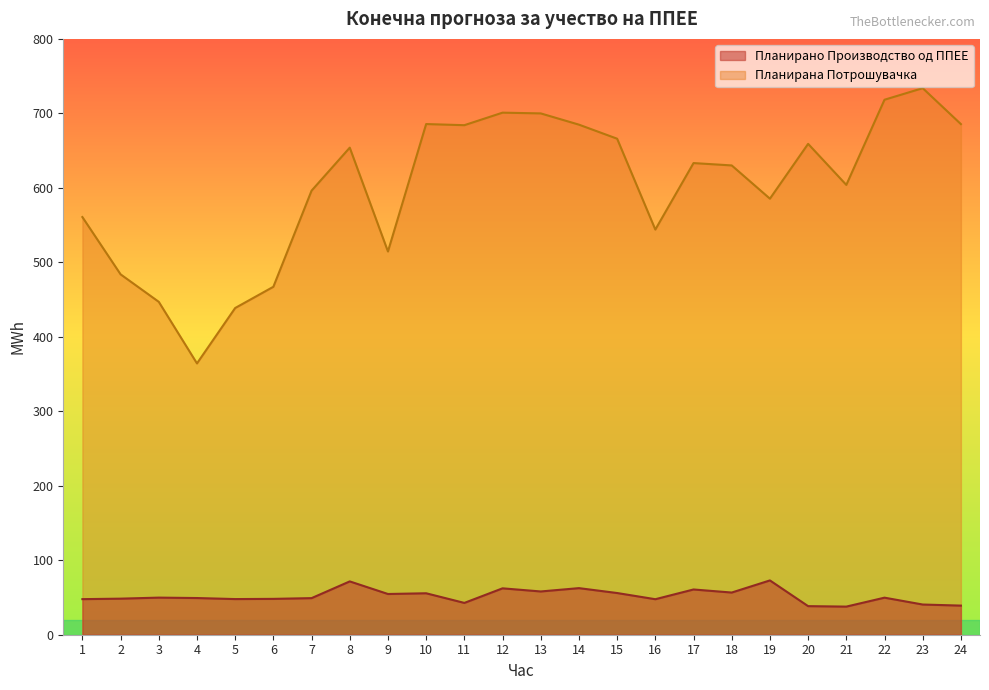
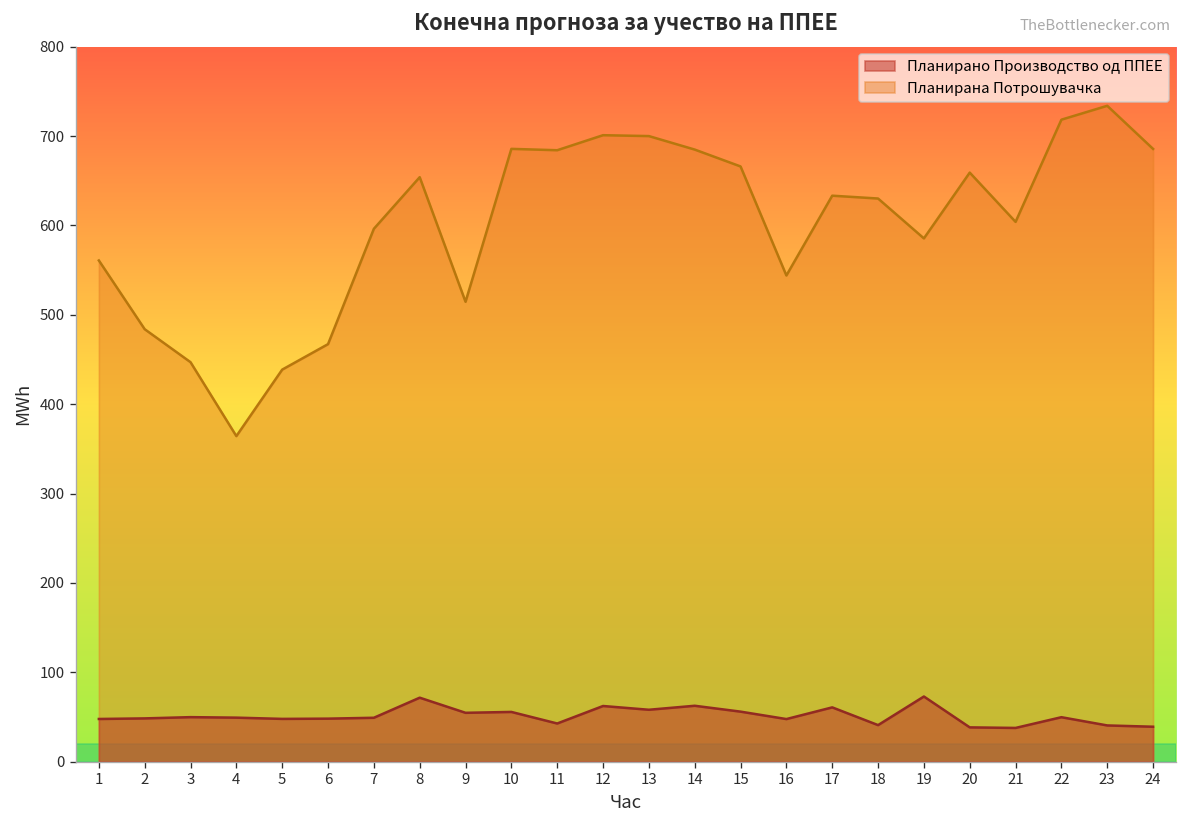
  {
    "Планирано Производство од ППЕЕ": {
      "1": 50,
      "2": 50,
      "3": 50,
      "4": 50,
      "5": 50,
      "6": 50,
      "7": 50,
      "8": 70,
      "9": 50,
      "10": 60,
      "11": 40,
      "12": 60,
      "13": 60,
      "14": 60,
      "15": 60,
      "16": 50,
      "17": 60,
-     "18": 60,
+     "18": 40,
      "19": 70,
      "20": 40,
      "21": 40,
      "22": 50,
      "23": 40,
      "24": 40
    },
    "Планирана Потрошувачка": {
      "1": 560,
      "2": 480,
      "3": 450,
      "4": 360,
      "5": 440,
      "6": 470,
      "7": 600,
      "8": 650,
      "9": 510,
      "10": 690,
      "11": 680,
      "12": 700,
      "13": 700,
      "14": 680,
      "15": 670,
      "16": 540,
      "17": 630,
      "18": 630,
      "19": 590,
      "20": 660,
      "21": 600,
      "22": 720,
      "23": 730,
      "24": 690
    }
  }
